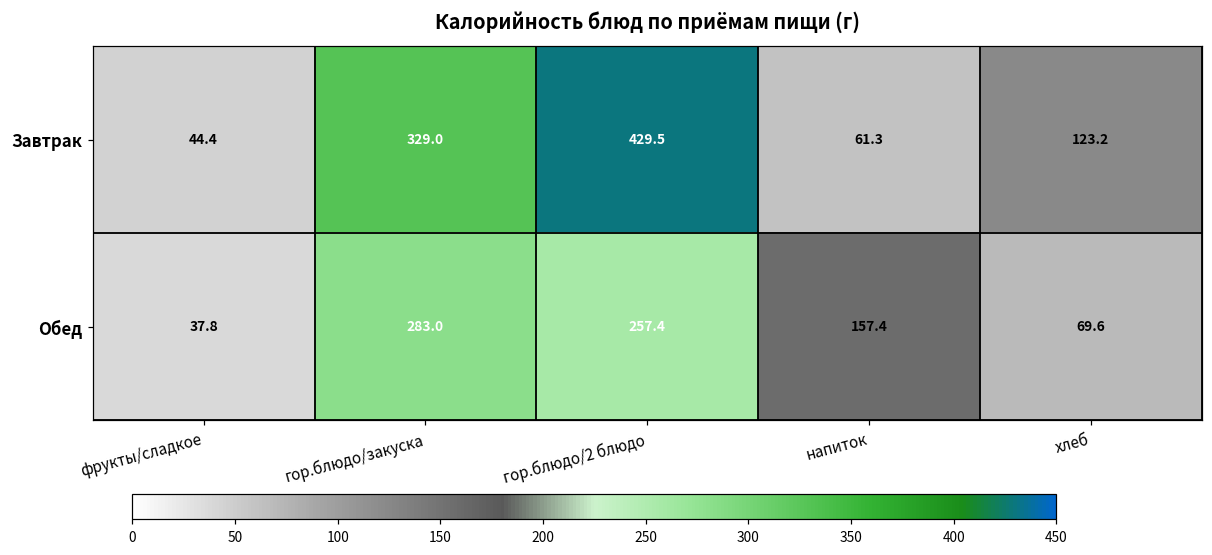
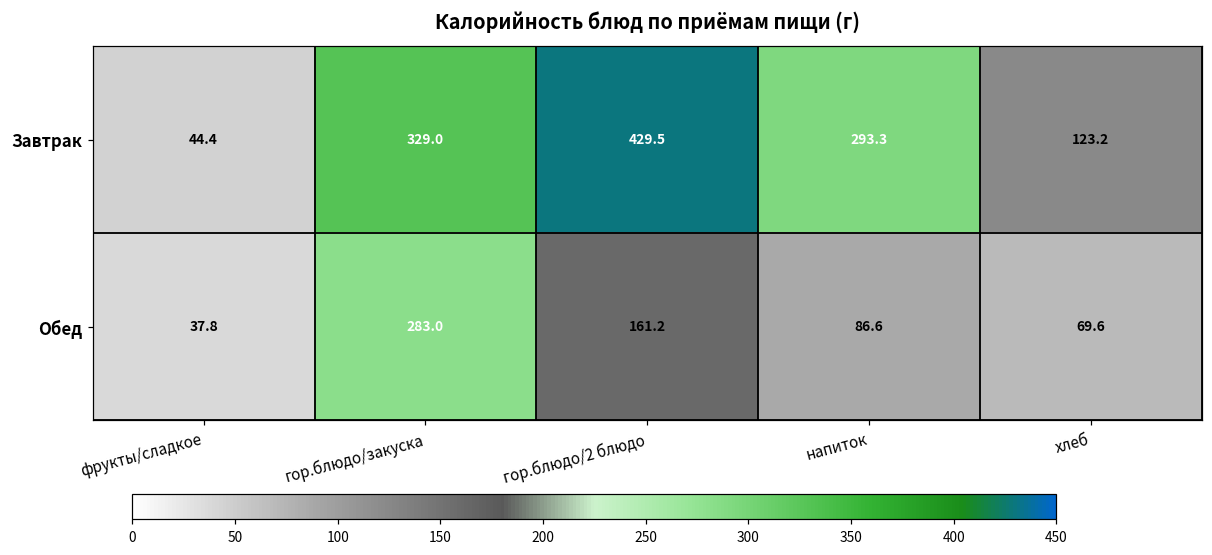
  {
    "Завтрак": {
      "фрукты/сладкое": 44.4,
      "гор.блюдо/закуска": 329.0,
      "гор.блюдо/2 блюдо": 429.5,
-     "напиток": 61.3,
+     "напиток": 293.3,
      "хлеб": 123.2
    },
    "Обед": {
      "фрукты/сладкое": 37.8,
      "гор.блюдо/закуска": 283.0,
-     "гор.блюдо/2 блюдо": 257.4,
-     "напиток": 157.4,
+     "гор.блюдо/2 блюдо": 161.2,
+     "напиток": 86.6,
      "хлеб": 69.6
    }
  }
